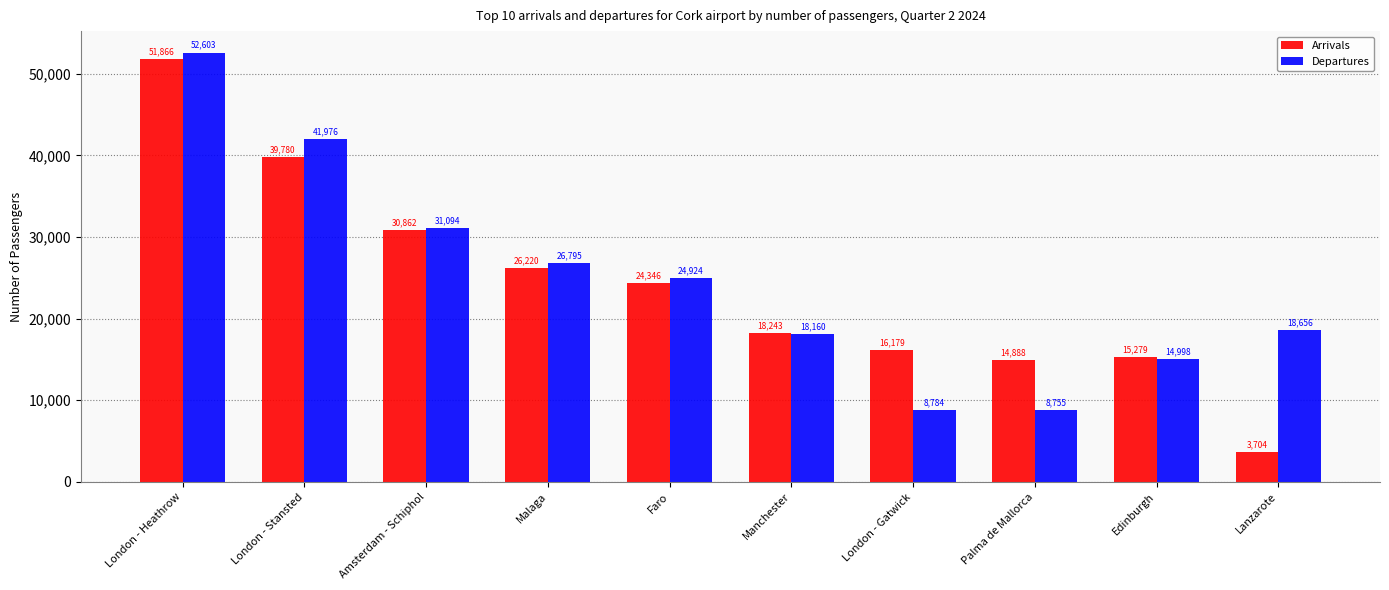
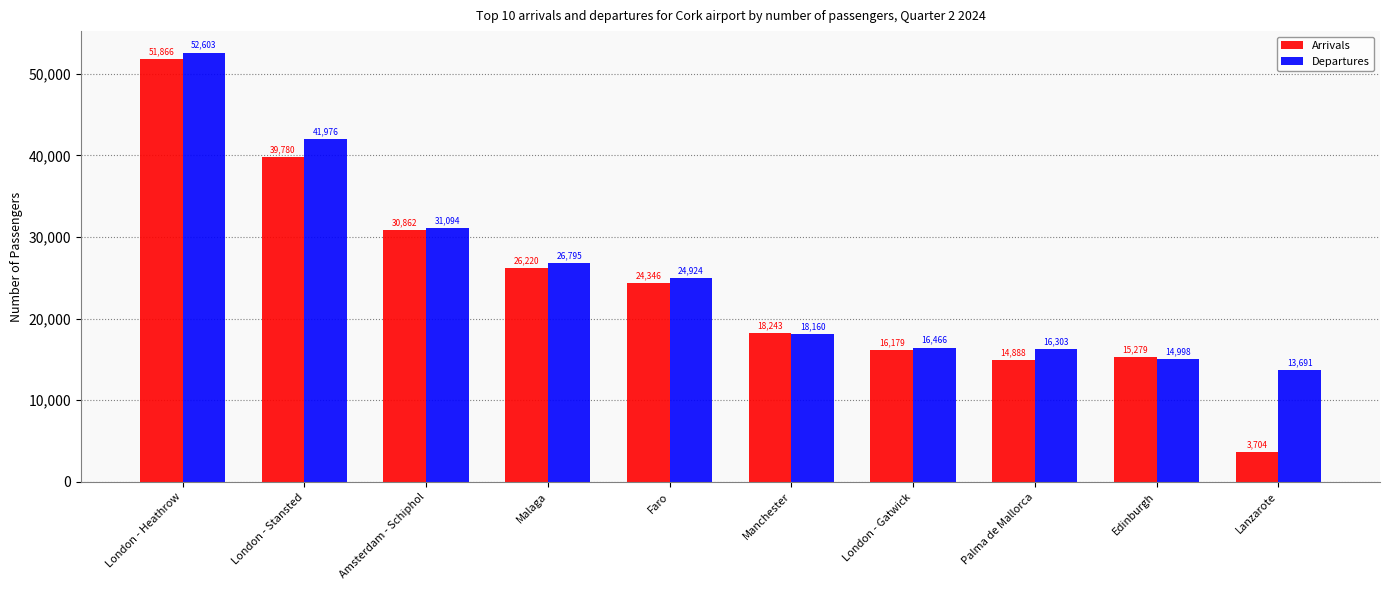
  {
    "Arrivals": {
      "London - Heathrow": "51,866",
      "London - Stansted": "39,780",
      "Amsterdam - Schiphol": "30,862",
      "Malaga": "26,220",
      "Faro": "24,346",
      "Manchester": "18,243",
      "London - Gatwick": "16,179",
      "Palma de Mallorca": "14,888",
      "Edinburgh": "15,279",
      "Lanzarote": "3,704"
    },
    "Departures": {
      "London - Heathrow": "52,603",
      "London - Stansted": "41,976",
      "Amsterdam - Schiphol": "31,094",
      "Malaga": "26,795",
      "Faro": "24,924",
      "Manchester": "18,160",
-     "London - Gatwick": "8,784",
-     "Palma de Mallorca": "8,755",
+     "London - Gatwick": "16,466",
+     "Palma de Mallorca": "16,303",
      "Edinburgh": "14,998",
-     "Lanzarote": "18,656"
+     "Lanzarote": "13,691"
    }
  }
